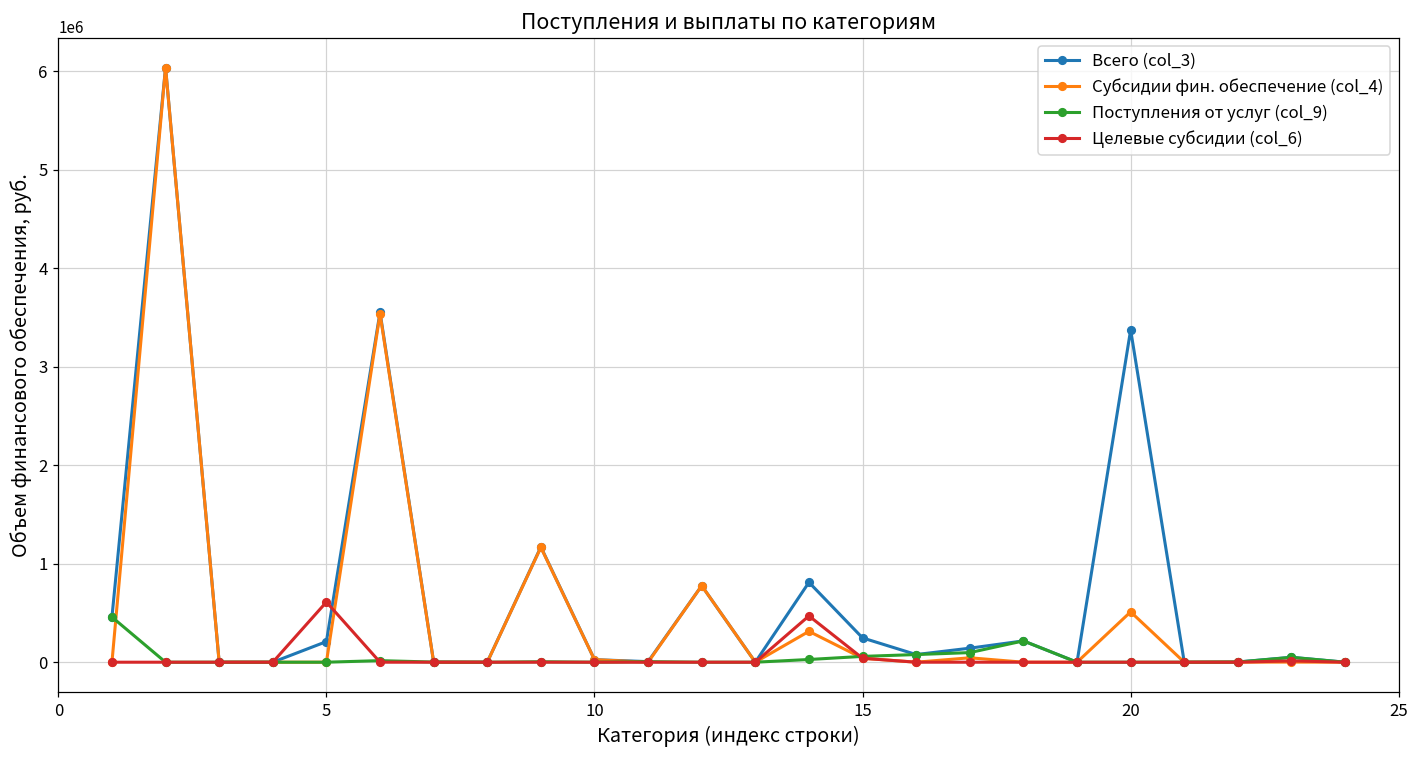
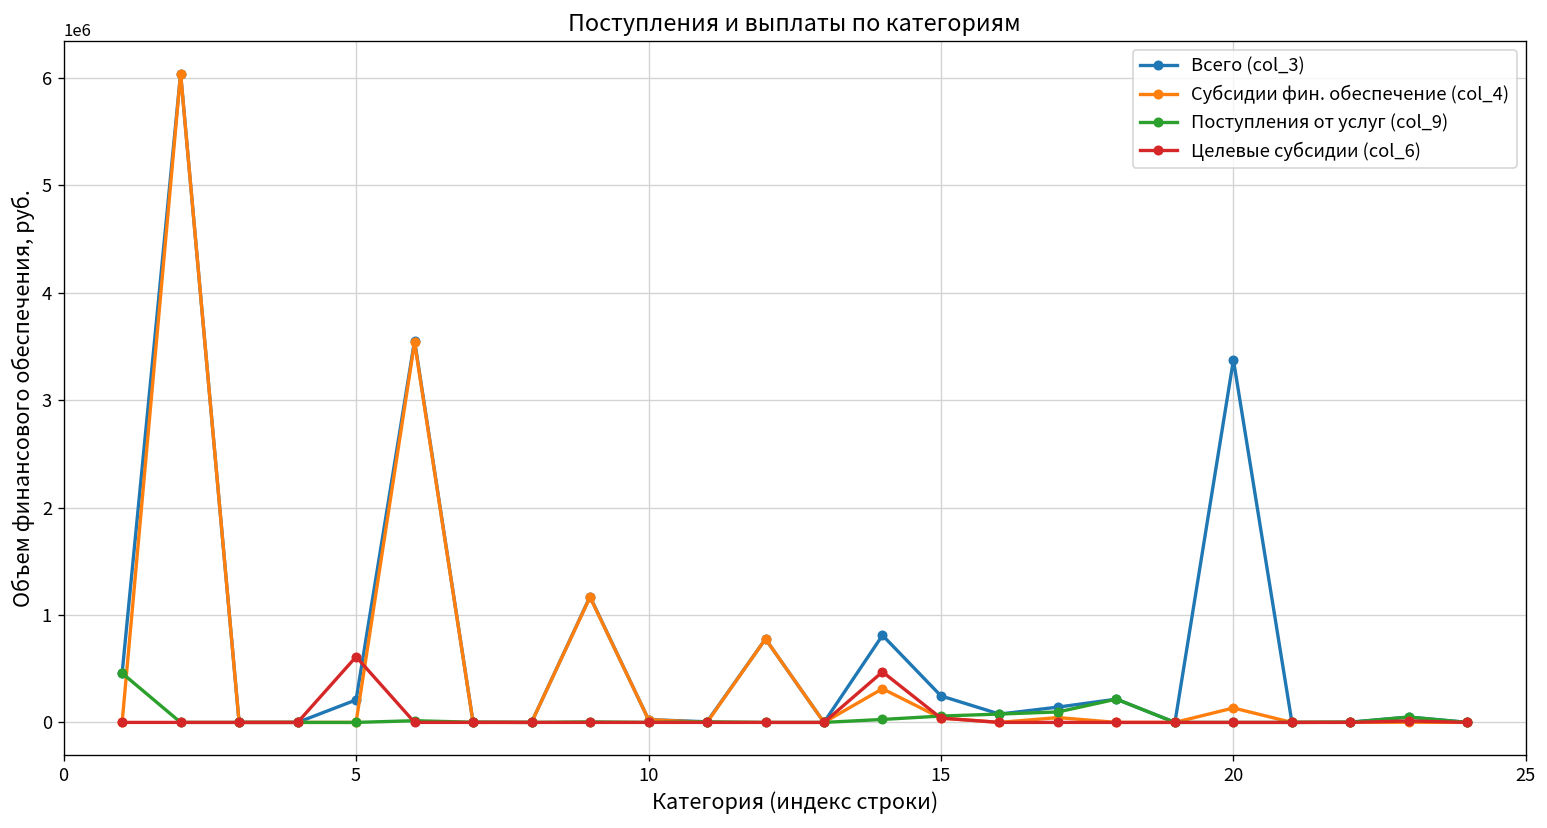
  {
    "Всего (col_3)": {
      "5": 200000,
      "15": 200000,
      "20": 3400000
    },
    "Субсидии фин. обеспечение (col_4)": {
-     "20": 500000
+     "20": 100000
    },
    "Целевые субсидии (col_6)": {
      "5": 600000
    }
  }
